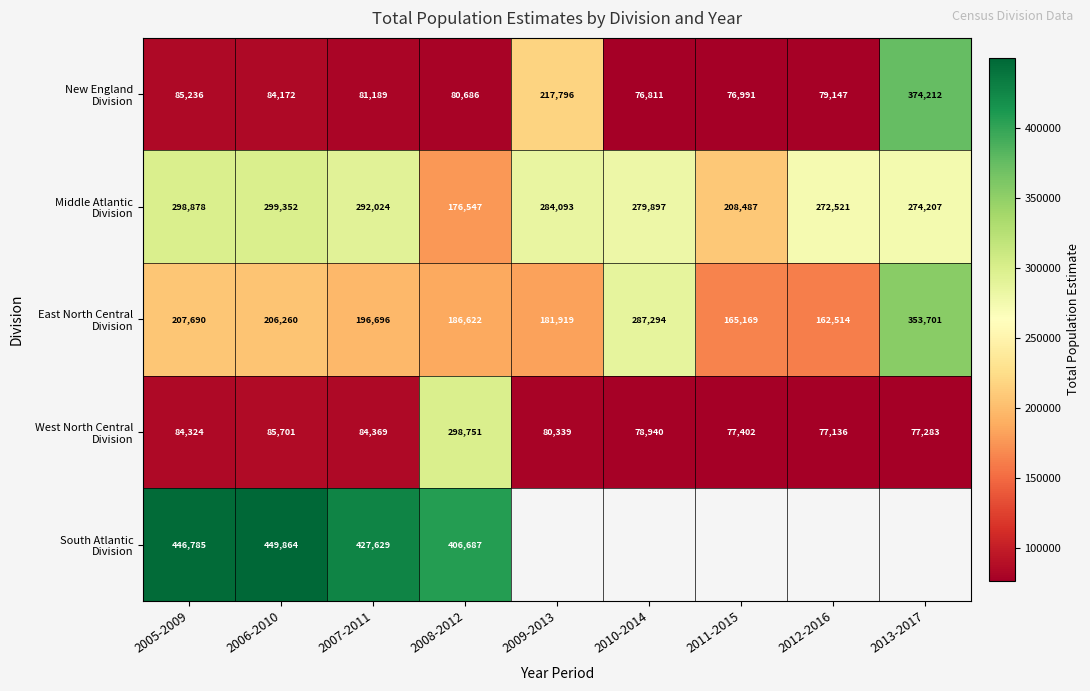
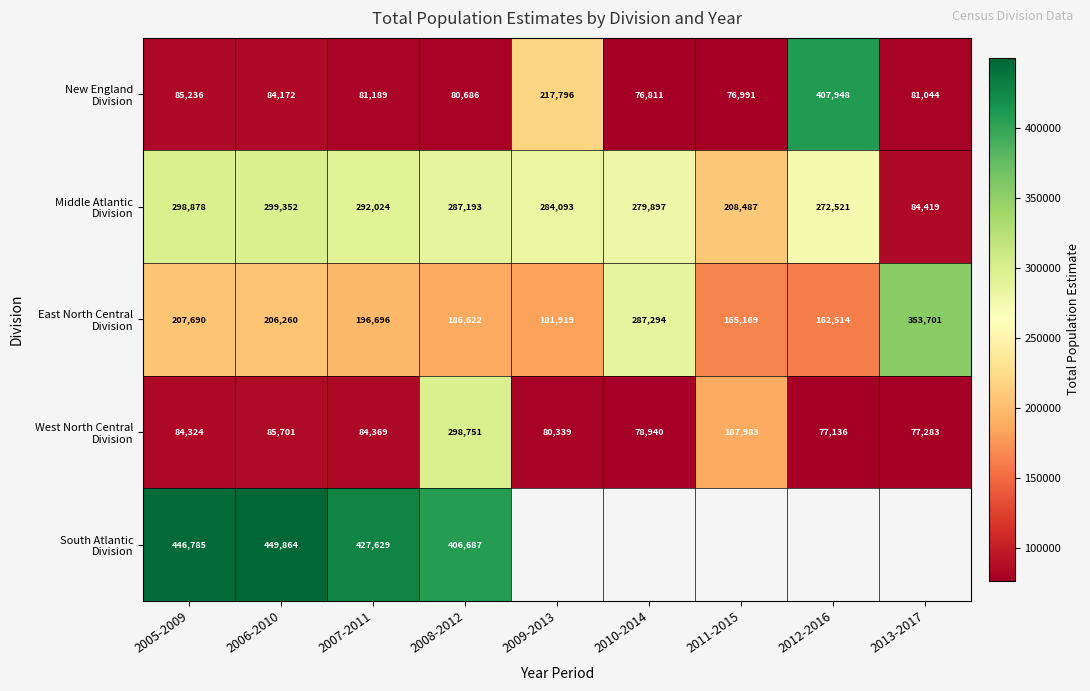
  {
    "New England Division": {
      "2005-2009": "85,236",
      "2006-2010": "84,172",
      "2007-2011": "81,189",
      "2008-2012": "80,686",
      "2009-2013": "217,796",
      "2010-2014": "76,811",
      "2011-2015": "76,991",
-     "2012-2016": "79,147",
-     "2013-2017": "374,212"
+     "2012-2016": "407,948",
+     "2013-2017": "81,044"
    },
    "Middle Atlantic Division": {
      "2005-2009": "298,878",
      "2006-2010": "299,352",
      "2007-2011": "292,024",
-     "2008-2012": "176,547",
+     "2008-2012": "287,193",
      "2009-2013": "284,093",
      "2010-2014": "279,897",
      "2011-2015": "208,487",
      "2012-2016": "272,521",
-     "2013-2017": "274,207"
+     "2013-2017": "84,419"
    },
    "East North Central Division": {
      "2005-2009": "207,690",
      "2006-2010": "206,260",
      "2007-2011": "196,696",
      "2008-2012": "186,622",
      "2009-2013": "181,919",
      "2010-2014": "287,294",
      "2011-2015": "165,169",
      "2012-2016": "162,514",
      "2013-2017": "353,701"
    },
    "West North Central Division": {
      "2005-2009": "84,324",
      "2006-2010": "85,701",
      "2007-2011": "84,369",
      "2008-2012": "298,751",
      "2009-2013": "80,339",
      "2010-2014": "78,940",
-     "2011-2015": "77,402",
+     "2011-2015": "187,983",
      "2012-2016": "77,136",
      "2013-2017": "77,283"
    },
    "South Atlantic Division": {
      "2005-2009": "446,785",
      "2006-2010": "449,864",
      "2007-2011": "427,629",
      "2008-2012": "406,687"
    }
  }
